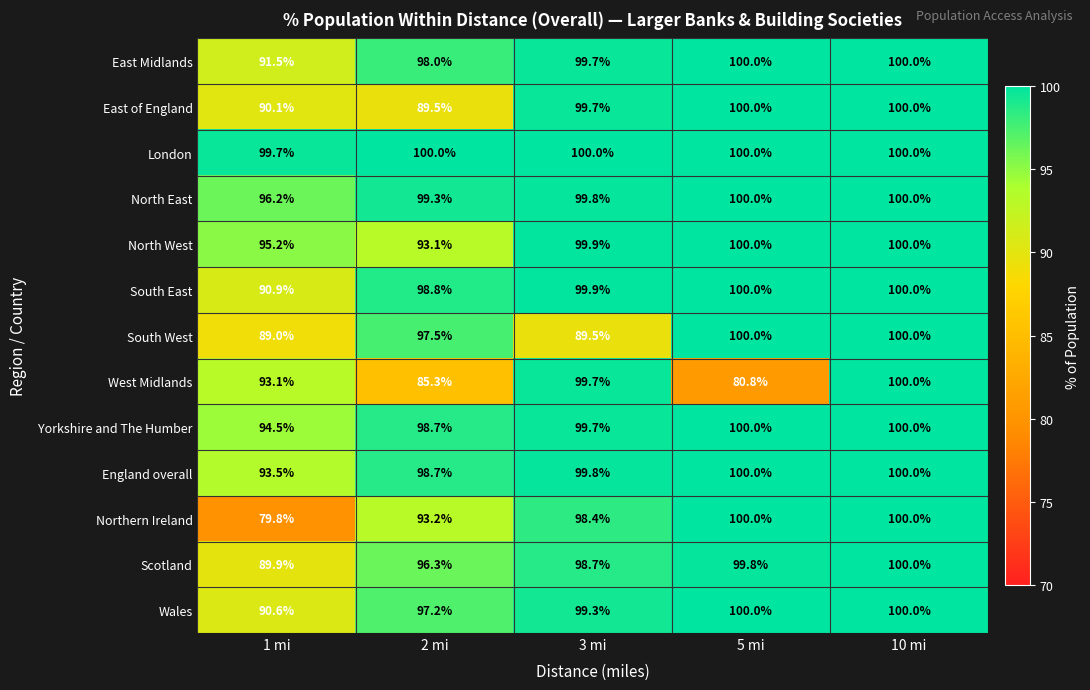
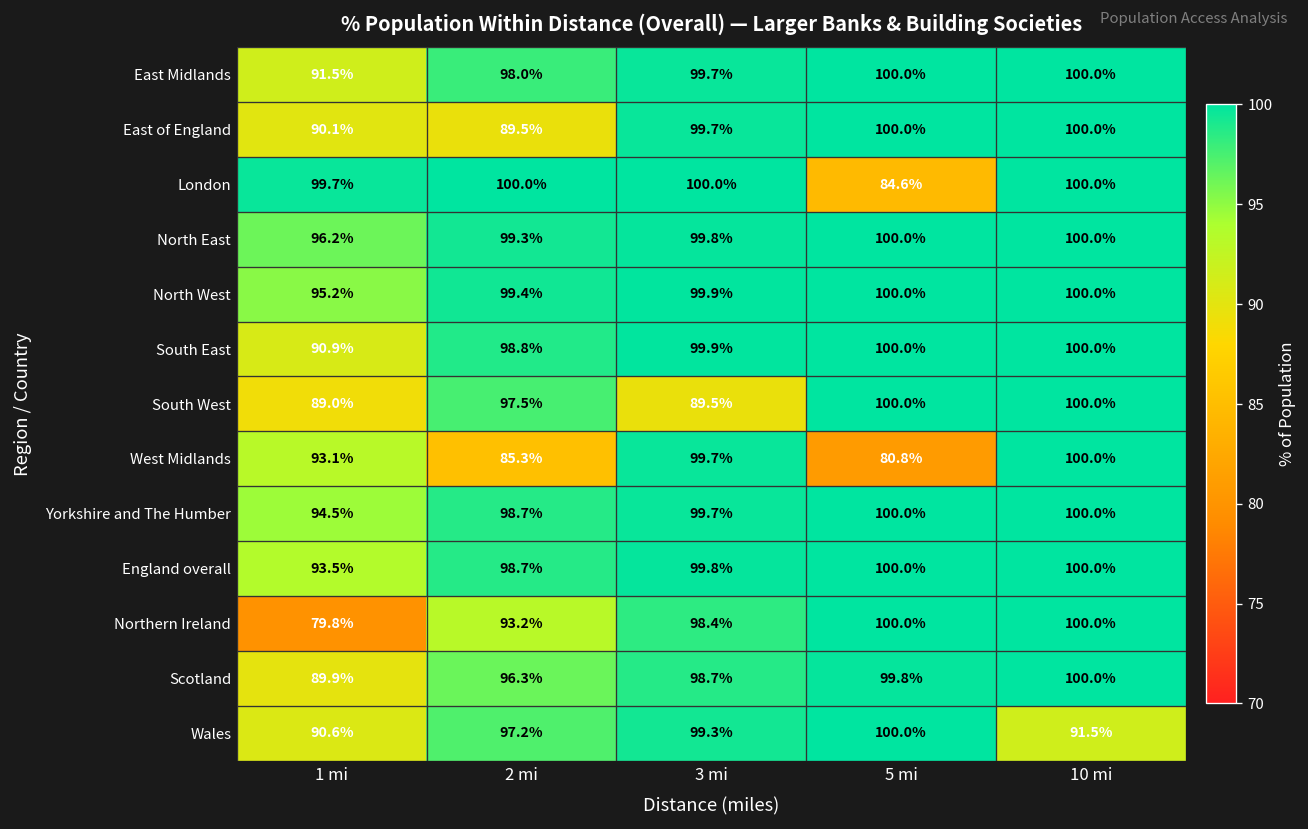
  {
    "East Midlands": {
      "1 mi": "91.5%",
      "2 mi": "98.0%",
      "3 mi": "99.7%",
      "5 mi": "100.0%",
      "10 mi": "100.0%"
    },
    "East of England": {
      "1 mi": "90.1%",
      "2 mi": "89.5%",
      "3 mi": "99.7%",
      "5 mi": "100.0%",
      "10 mi": "100.0%"
    },
    "London": {
      "1 mi": "99.7%",
      "2 mi": "100.0%",
      "3 mi": "100.0%",
-     "5 mi": "100.0%",
+     "5 mi": "84.6%",
      "10 mi": "100.0%"
    },
    "North East": {
      "1 mi": "96.2%",
      "2 mi": "99.3%",
      "3 mi": "99.8%",
      "5 mi": "100.0%",
      "10 mi": "100.0%"
    },
    "North West": {
      "1 mi": "95.2%",
-     "2 mi": "93.1%",
+     "2 mi": "99.4%",
      "3 mi": "99.9%",
      "5 mi": "100.0%",
      "10 mi": "100.0%"
    },
    "South East": {
      "1 mi": "90.9%",
      "2 mi": "98.8%",
      "3 mi": "99.9%",
      "5 mi": "100.0%",
      "10 mi": "100.0%"
    },
    "South West": {
      "1 mi": "89.0%",
      "2 mi": "97.5%",
      "3 mi": "89.5%",
      "5 mi": "100.0%",
      "10 mi": "100.0%"
    },
    "West Midlands": {
      "1 mi": "93.1%",
      "2 mi": "85.3%",
      "3 mi": "99.7%",
      "5 mi": "80.8%",
      "10 mi": "100.0%"
    },
    "Yorkshire and The Humber": {
      "1 mi": "94.5%",
      "2 mi": "98.7%",
      "3 mi": "99.7%",
      "5 mi": "100.0%",
      "10 mi": "100.0%"
    },
    "England overall": {
      "1 mi": "93.5%",
      "2 mi": "98.7%",
      "3 mi": "99.8%",
      "5 mi": "100.0%",
      "10 mi": "100.0%"
    },
    "Northern Ireland": {
      "1 mi": "79.8%",
      "2 mi": "93.2%",
      "3 mi": "98.4%",
      "5 mi": "100.0%",
      "10 mi": "100.0%"
    },
    "Scotland": {
      "1 mi": "89.9%",
      "2 mi": "96.3%",
      "3 mi": "98.7%",
      "5 mi": "99.8%",
      "10 mi": "100.0%"
    },
    "Wales": {
      "1 mi": "90.6%",
      "2 mi": "97.2%",
      "3 mi": "99.3%",
      "5 mi": "100.0%",
-     "10 mi": "100.0%"
+     "10 mi": "91.5%"
    }
  }
